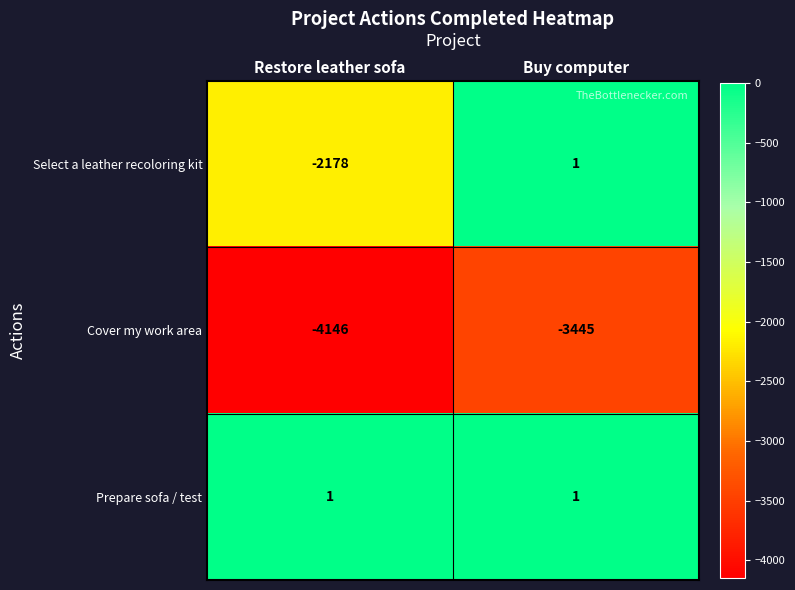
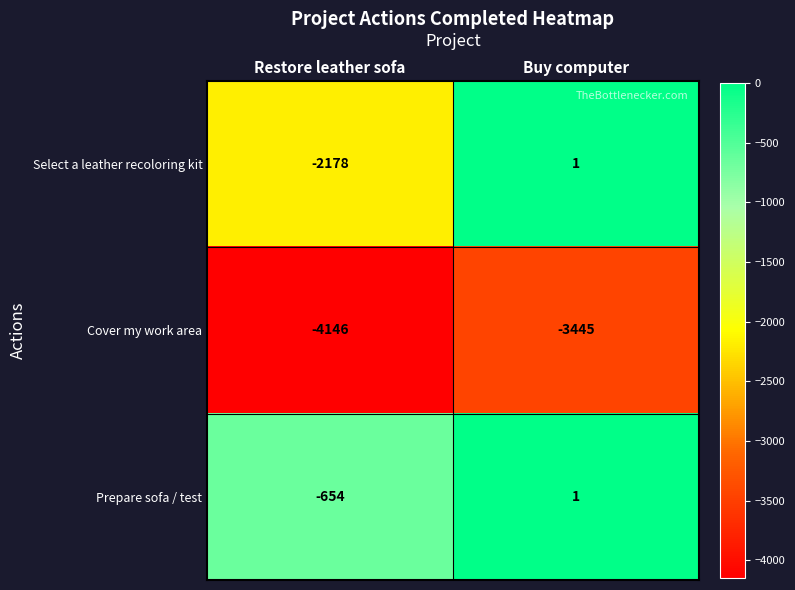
  {
    "Select a leather recoloring kit": {
      "Restore leather sofa": -2178
    },
    "Cover my work area": {
      "Restore leather sofa": -4146,
      "Buy computer": -3445
    },
    "Prepare sofa / test": {
-     "Restore leather sofa": 1,
+     "Restore leather sofa": -654,
      "Buy computer": 1
    }
  }
